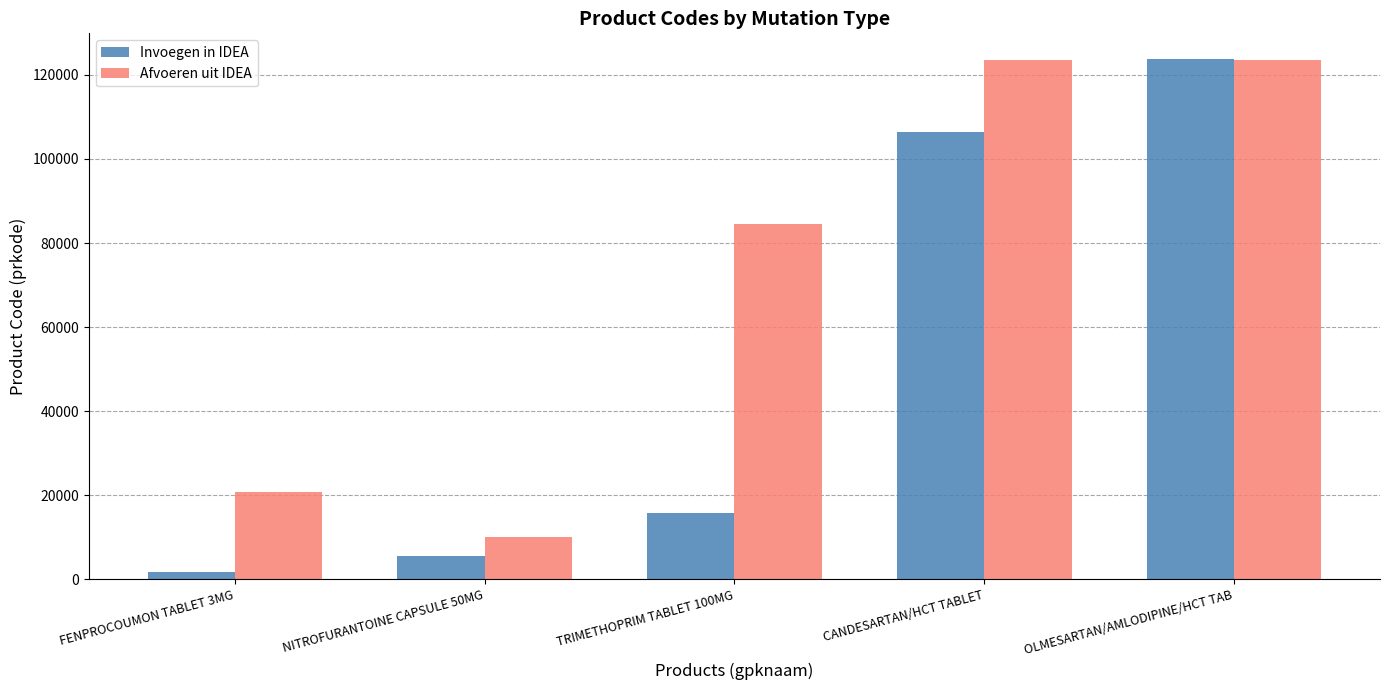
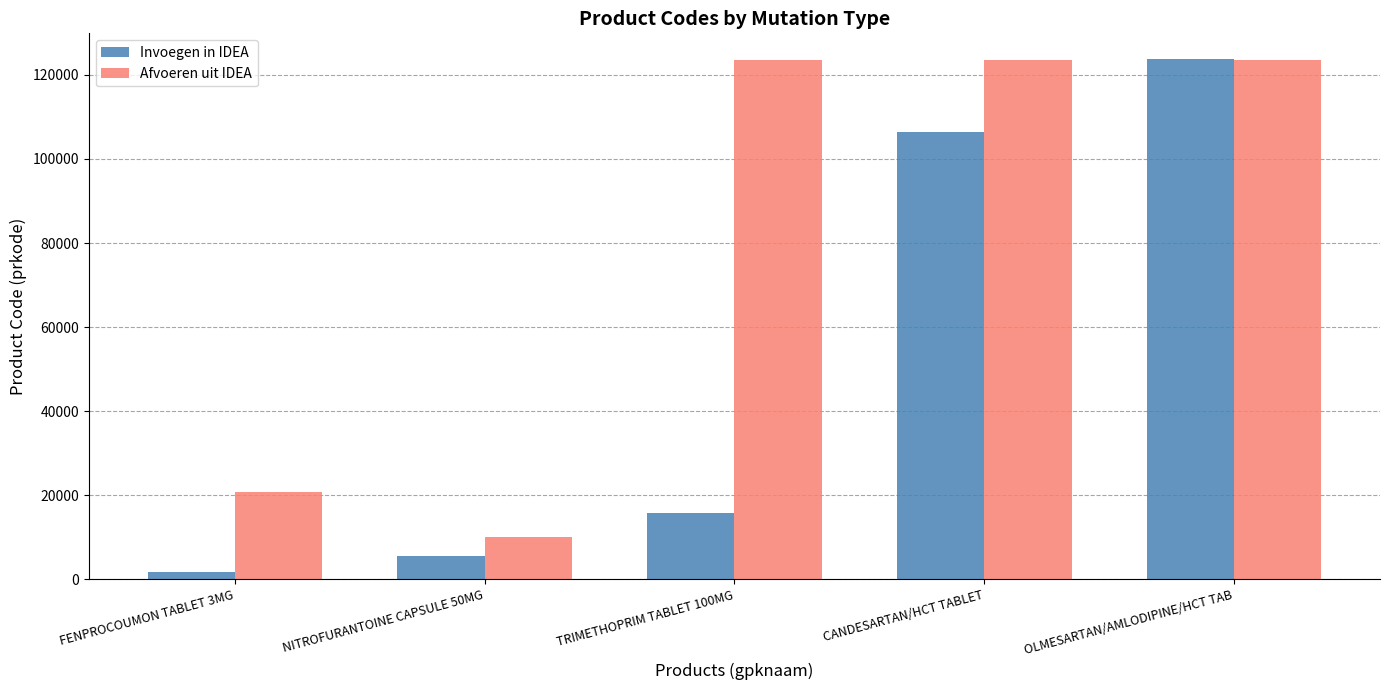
  {
    "Invoegen in IDEA": {
      "FENPROCOUMON TABLET 3MG": 2000,
      "NITROFURANTOINE CAPSULE 50MG": 5000,
      "TRIMETHOPRIM TABLET 100MG": 16000,
      "CANDESARTAN/HCT TABLET": 106000,
      "OLMESARTAN/AMLODIPINE/HCT TAB": 124000
    },
    "Afvoeren uit IDEA": {
      "FENPROCOUMON TABLET 3MG": 21000,
      "NITROFURANTOINE CAPSULE 50MG": 10000,
-     "TRIMETHOPRIM TABLET 100MG": 84000,
+     "TRIMETHOPRIM TABLET 100MG": 123000,
      "CANDESARTAN/HCT TABLET": 123000,
      "OLMESARTAN/AMLODIPINE/HCT TAB": 123000
    }
  }
